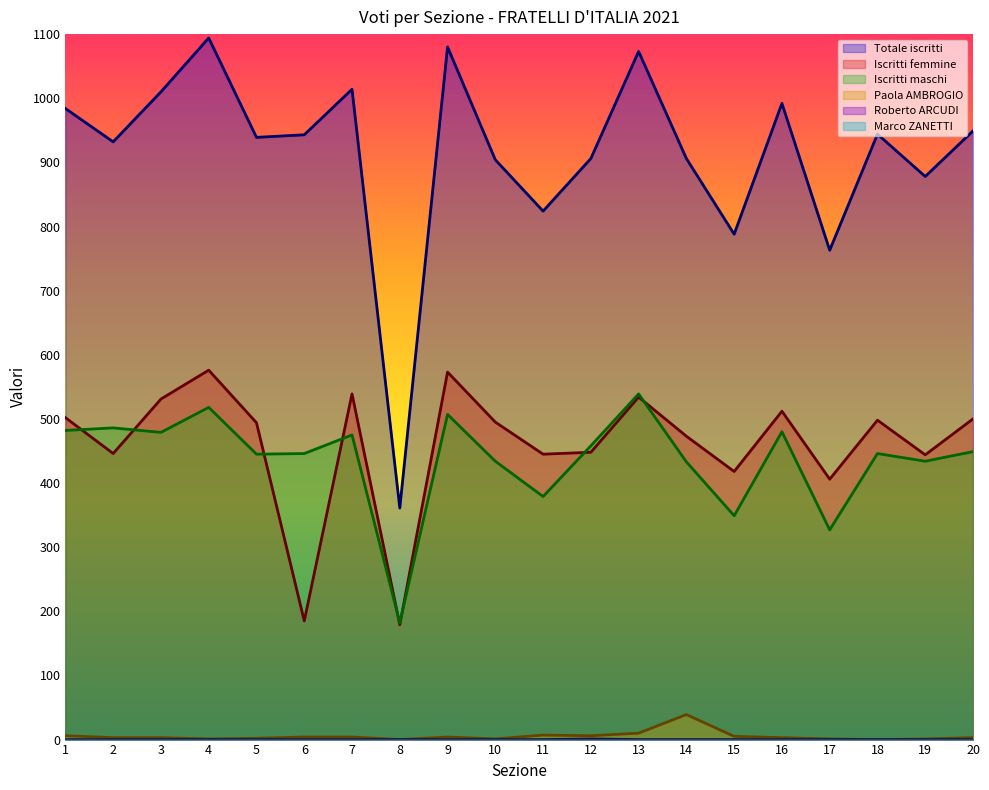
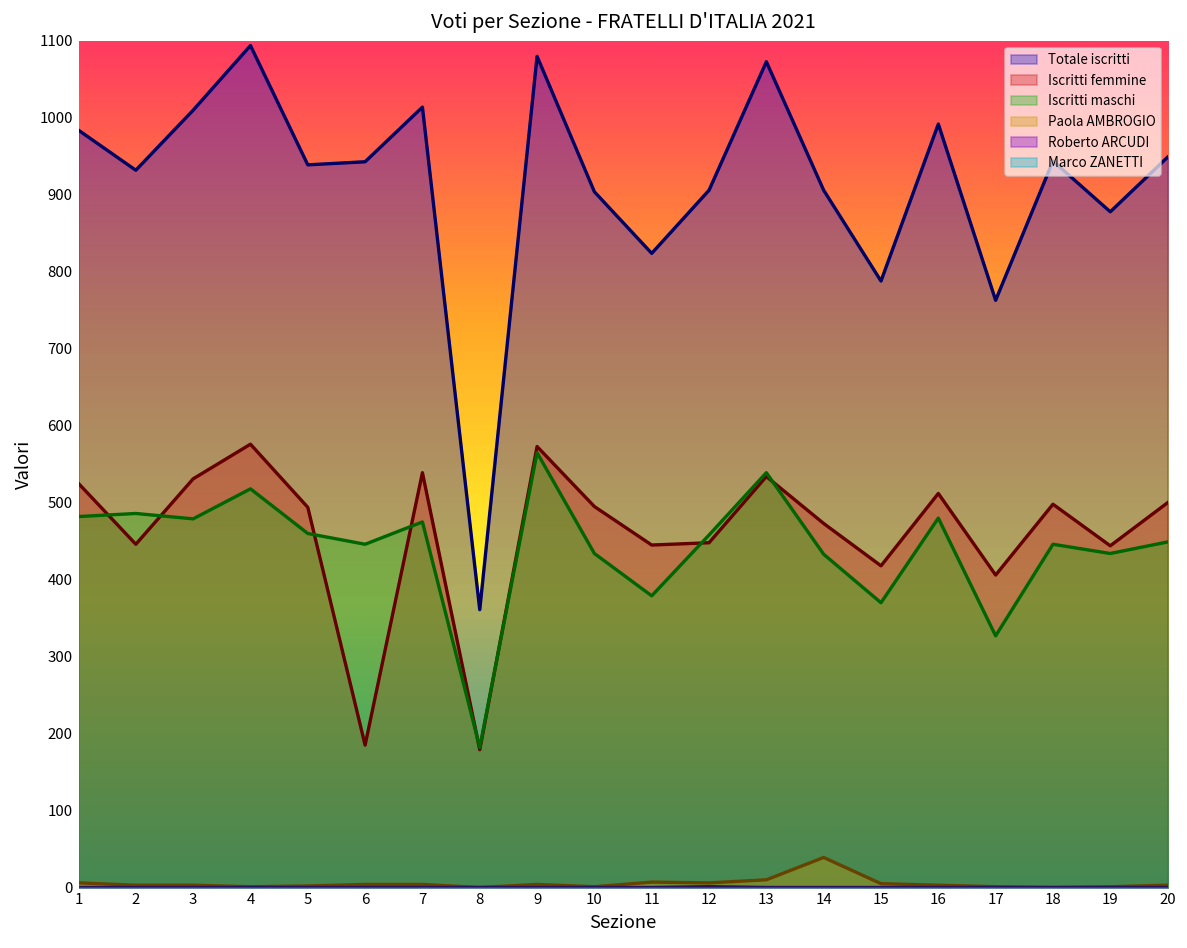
  {
    "Iscritti femmine": {
-     "1": 500,
+     "1": 530,
      "2": 450,
      "3": 530,
      "4": 580,
      "5": 490,
      "6": 190,
      "7": 540,
      "9": 570,
      "10": 500,
      "11": 450,
      "12": 450,
      "13": 530,
      "14": 470,
      "15": 420,
      "16": 510,
      "17": 410,
      "18": 500,
      "19": 440,
      "20": 500
    },
    "Iscritti maschi": {
      "1": 480,
      "2": 490,
      "3": 480,
      "4": 520,
-     "5": 450,
+     "5": 460,
      "6": 450,
      "7": 480,
-     "9": 510,
+     "9": 570,
      "10": 430,
      "11": 380,
      "12": 460,
      "13": 540,
      "14": 430,
-     "15": 350,
+     "15": 370,
      "16": 480,
      "17": 330,
      "18": 450,
      "19": 430,
      "20": 450
    },
    "Paola AMBROGIO": {
      "1": 10,
      "6": 0,
      "7": 0,
      "9": 0,
      "11": 10,
      "12": 10,
      "13": 10,
      "14": 40,
      "15": 10
    }
  }
